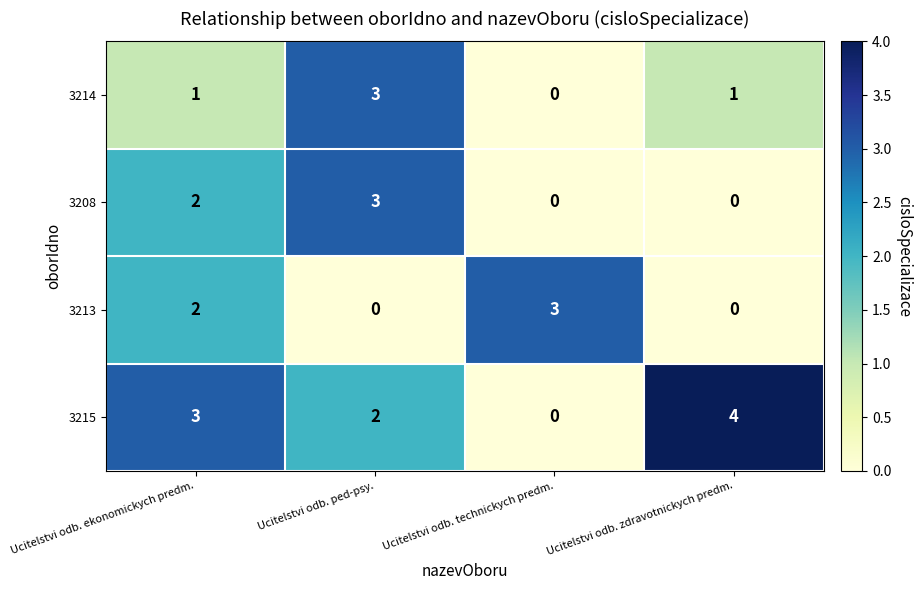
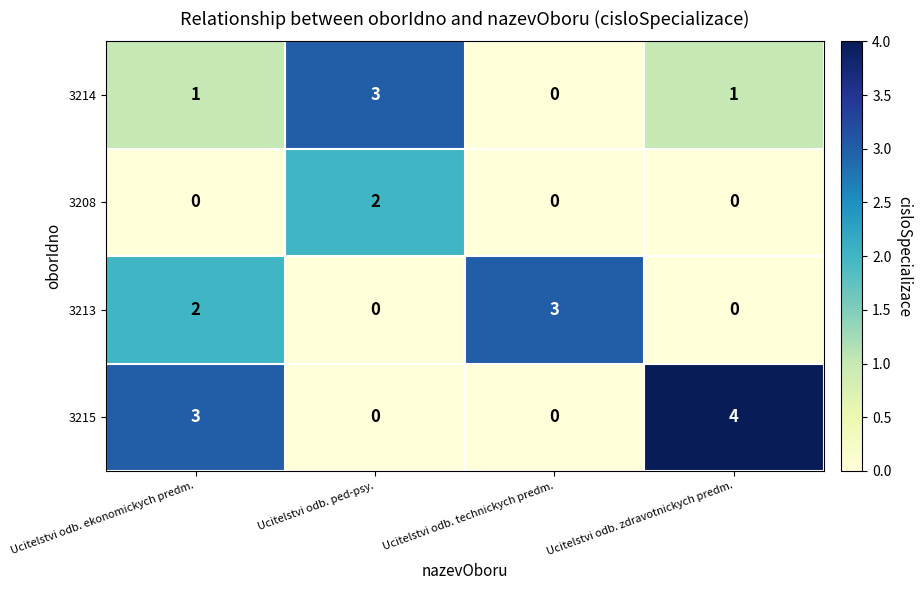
  {
    "3214": {
      "Ucitelstvi odb. ekonomickych predm.": 1,
      "Ucitelstvi odb. ped-psy.": 3,
      "Ucitelstvi odb. technickych predm.": 0,
      "Ucitelstvi odb. zdravotnickych predm.": 1
    },
    "3208": {
-     "Ucitelstvi odb. ekonomickych predm.": 2,
-     "Ucitelstvi odb. ped-psy.": 3,
+     "Ucitelstvi odb. ekonomickych predm.": 0,
+     "Ucitelstvi odb. ped-psy.": 2,
      "Ucitelstvi odb. technickych predm.": 0,
      "Ucitelstvi odb. zdravotnickych predm.": 0
    },
    "3213": {
      "Ucitelstvi odb. ekonomickych predm.": 2,
      "Ucitelstvi odb. ped-psy.": 0,
      "Ucitelstvi odb. technickych predm.": 3,
      "Ucitelstvi odb. zdravotnickych predm.": 0
    },
    "3215": {
      "Ucitelstvi odb. ekonomickych predm.": 3,
-     "Ucitelstvi odb. ped-psy.": 2,
+     "Ucitelstvi odb. ped-psy.": 0,
      "Ucitelstvi odb. technickych predm.": 0,
      "Ucitelstvi odb. zdravotnickych predm.": 4
    }
  }
